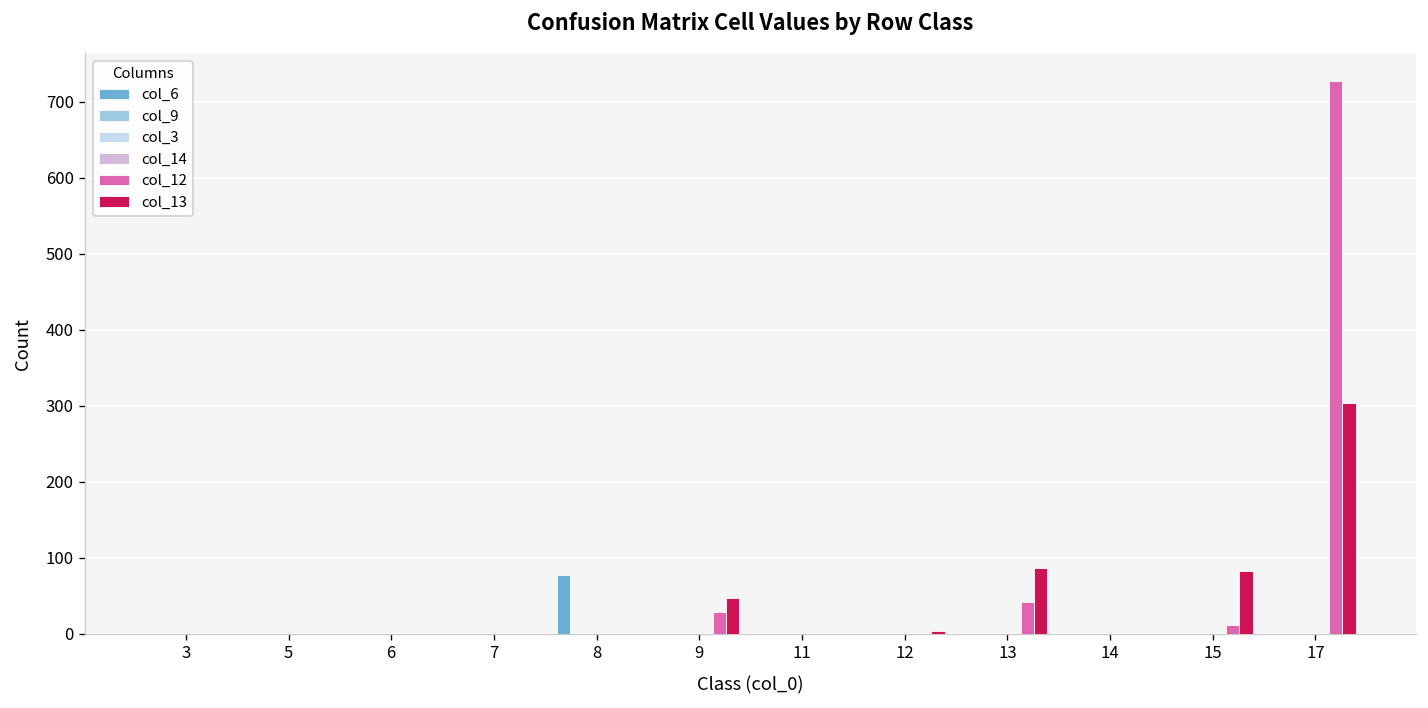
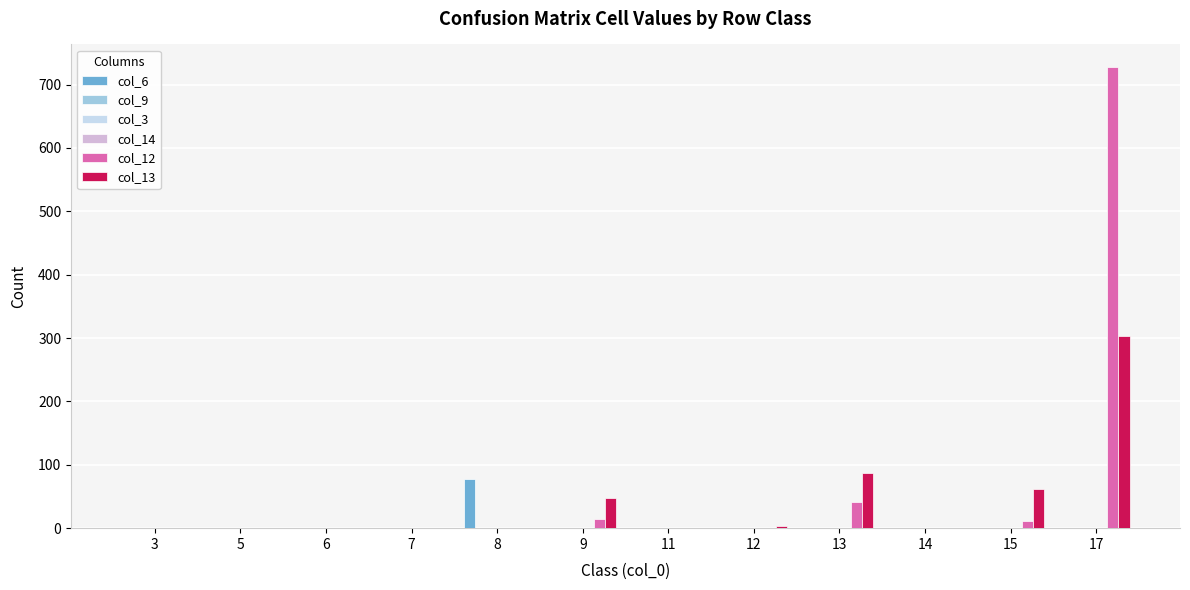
  {
    "col_12": {
      "3": 0,
      "5": 0,
      "6": 0,
      "7": 0,
      "8": 0,
-     "9": 30,
+     "9": 10,
      "11": 0,
      "12": 0,
      "13": 40,
      "14": 0,
      "15": 10,
      "17": 730
    },
    "col_13": {
      "3": 0,
      "5": 0,
      "6": 0,
      "7": 0,
      "8": 0,
      "9": 50,
      "11": 0,
      "12": 0,
      "13": 90,
      "14": 0,
-     "15": 80,
+     "15": 60,
      "17": 300
    }
  }
